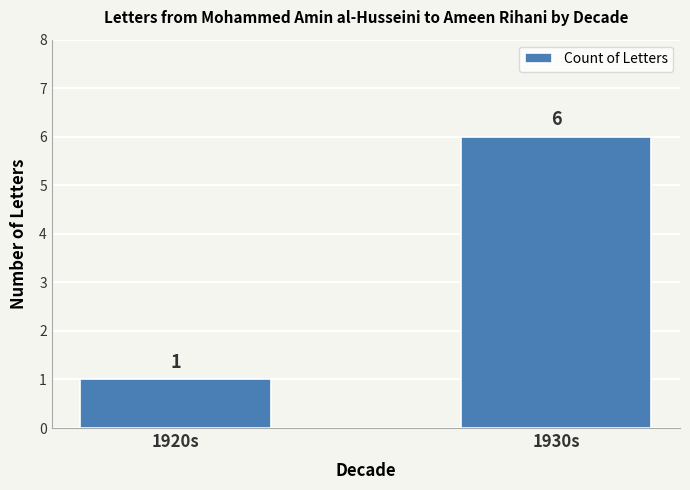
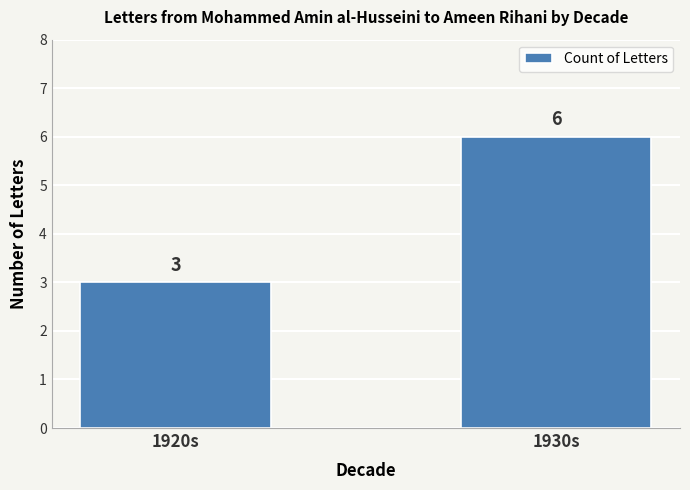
  {
-   "1920s": 1,
+   "1920s": 3,
    "1930s": 6
  }
